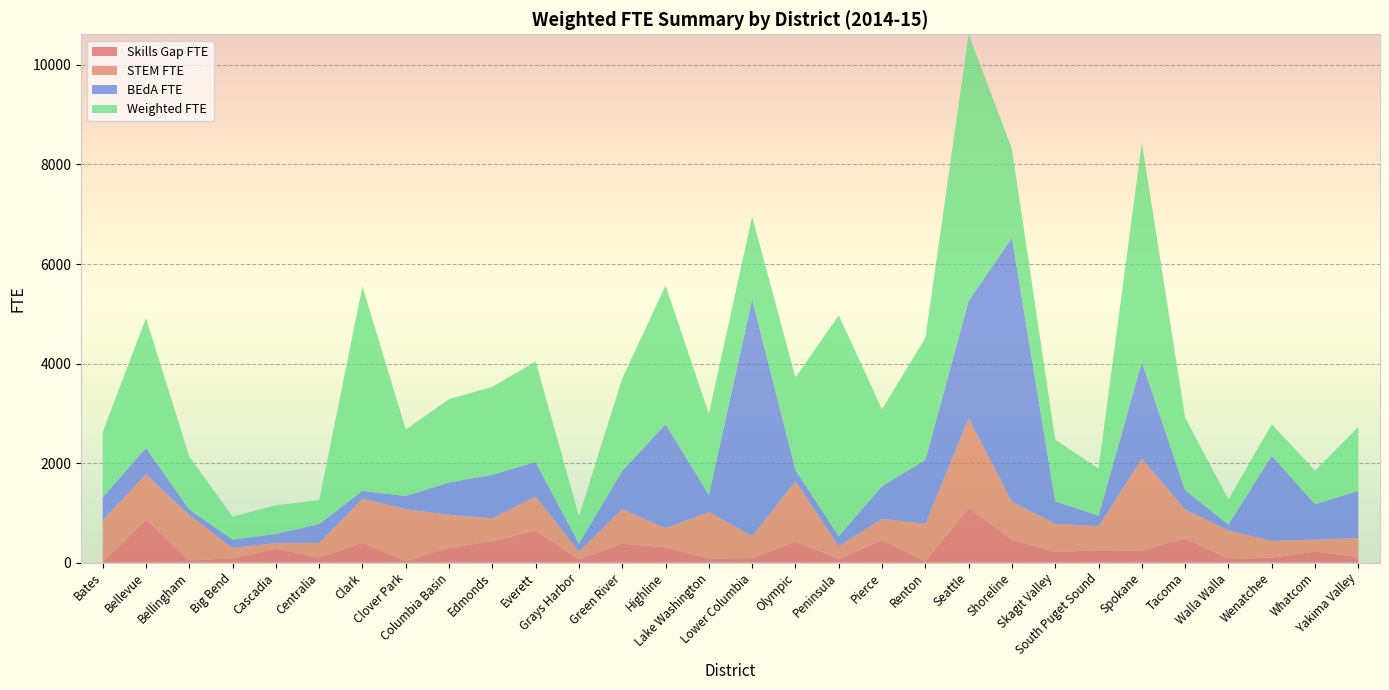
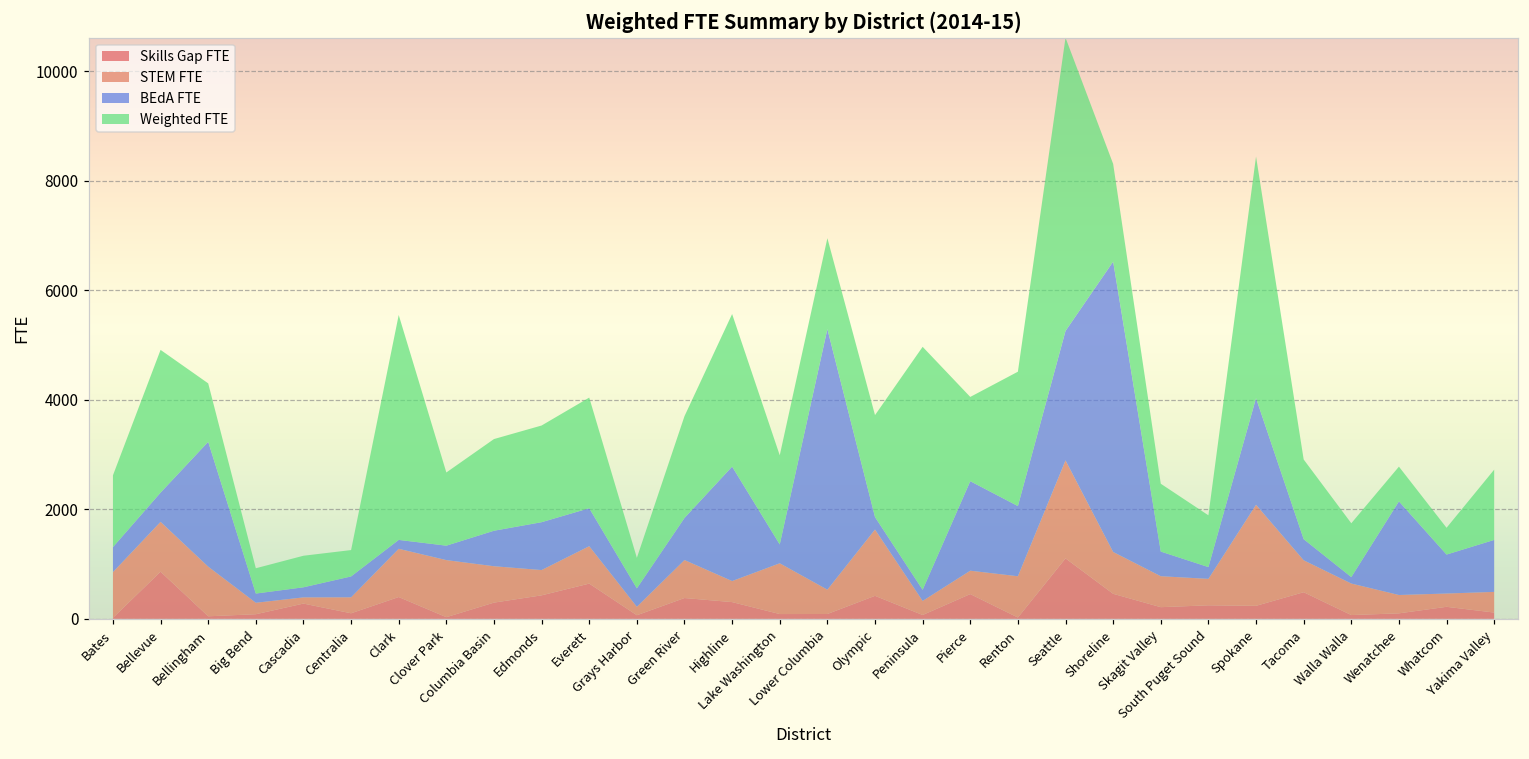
  {
    "BEdA FTE": {
      "Bates": 500,
      "Bellevue": 500,
-     "Bellingham": 100,
+     "Bellingham": 2300,
      "Big Bend": 200,
      "Cascadia": 200,
      "Centralia": 400,
      "Clark": 200,
      "Clover Park": 300,
      "Columbia Basin": 600,
      "Edmonds": 900,
      "Everett": 700,
-     "Grays Harbor": 200,
+     "Grays Harbor": 300,
      "Green River": 800,
      "Highline": 2100,
      "Lake Washington": 300,
      "Lower Columbia": 4800,
      "Olympic": 200,
      "Peninsula": 200,
-     "Pierce": 700,
+     "Pierce": 1600,
      "Renton": 1300,
      "Seattle": 2400,
      "Shoreline": 5300,
      "Skagit Valley": 500,
      "South Puget Sound": 200,
      "Spokane": 1900,
      "Tacoma": 400,
      "Walla Walla": 100,
      "Wenatchee": 1700,
      "Whatcom": 700,
      "Yakima Valley": 900
    },
    "Weighted FTE": {
      "Bates": 1300,
      "Bellevue": 2600,
      "Bellingham": 1100,
      "Big Bend": 500,
      "Cascadia": 600,
      "Centralia": 500,
      "Clark": 4100,
      "Clover Park": 1300,
      "Columbia Basin": 1700,
      "Edmonds": 1800,
      "Everett": 2000,
      "Grays Harbor": 600,
      "Green River": 1900,
      "Highline": 2800,
      "Lake Washington": 1600,
      "Lower Columbia": 1700,
      "Olympic": 1900,
      "Peninsula": 4400,
      "Pierce": 1500,
      "Renton": 2500,
      "Seattle": 5400,
      "Shoreline": 1800,
      "Skagit Valley": 1200,
      "South Puget Sound": 900,
      "Spokane": 4400,
      "Tacoma": 1500,
-     "Walla Walla": 500,
+     "Walla Walla": 1000,
      "Wenatchee": 600,
-     "Whatcom": 700,
+     "Whatcom": 500,
      "Yakima Valley": 1300
    }
  }
